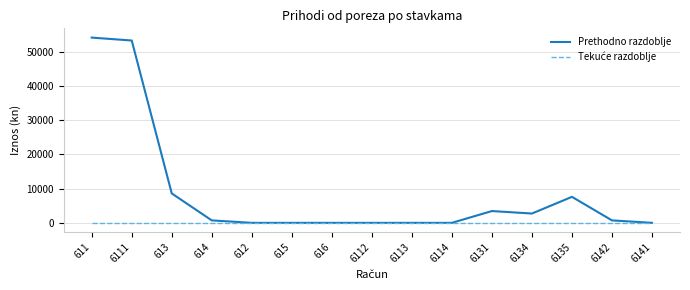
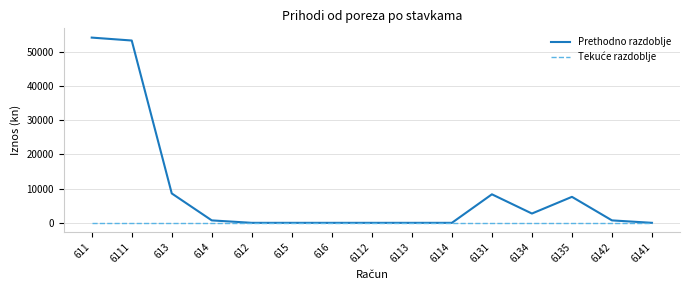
  {
    "Prethodno razdoblje": {
      "611": 54000,
      "6111": 53000,
      "613": 9000,
-     "6131": 3000,
+     "6131": 8000,
      "6134": 3000,
      "6135": 8000
    },
    "Tekuće razdoblje": {
      "611": 0,
      "6111": 0,
      "613": 0,
      "6131": 0,
      "6134": 0,
      "6135": 0
    }
  }
